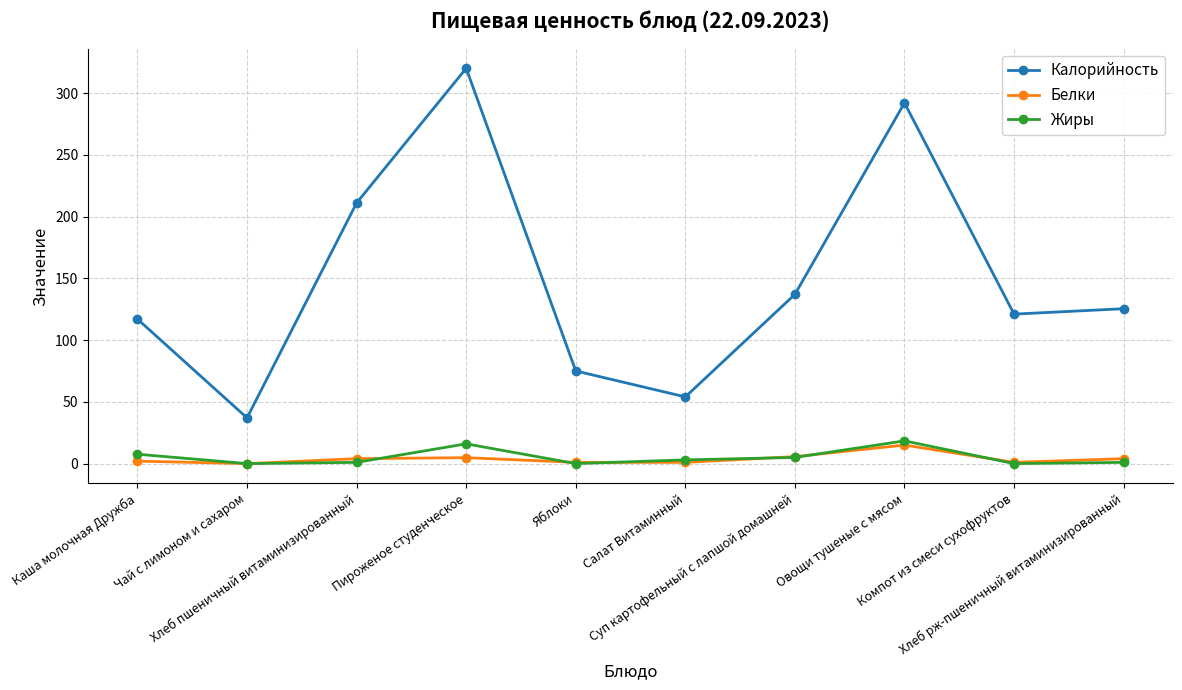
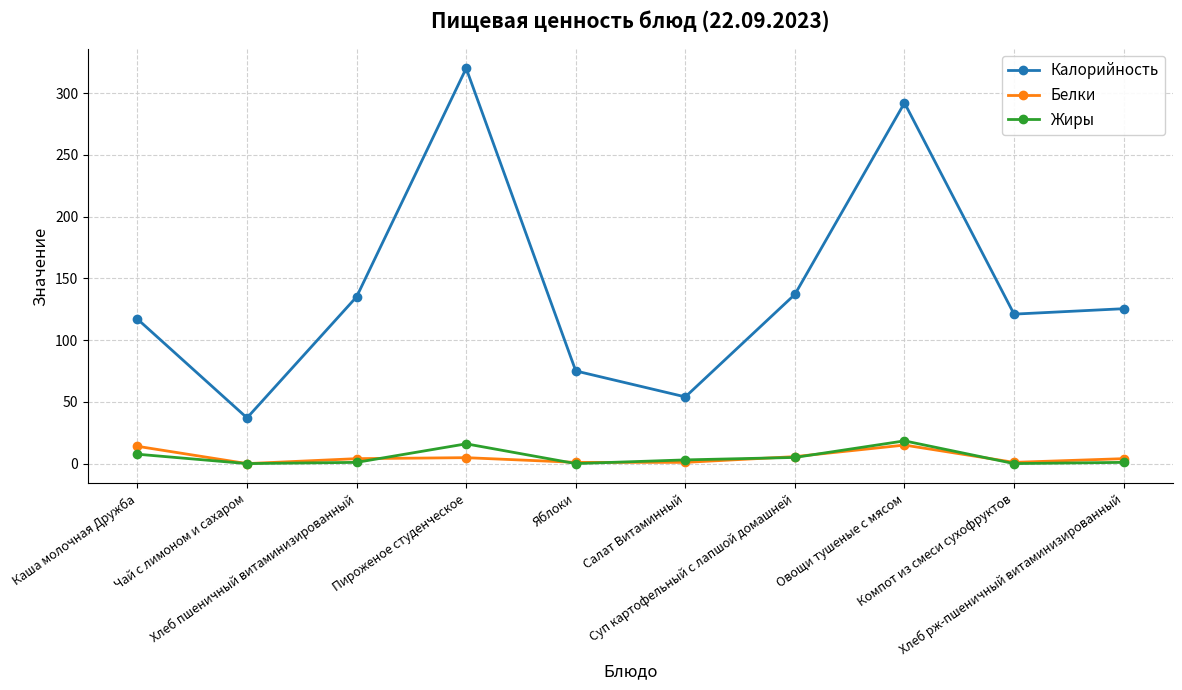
  {
    "Калорийность": {
      "Каша молочная Дружба": 117,
      "Чай с лимоном и сахаром": 37,
-     "Хлеб пшеничный витаминизированный": 211,
+     "Хлеб пшеничный витаминизированный": 135,
      "Пироженое студенческое": 320,
      "Яблоки": 75,
      "Салат Витаминный": 54,
      "Суп картофельный с лапшой домашней": 137,
      "Овощи тушеные с мясом": 292,
      "Компот из смеси сухофруктов": 121,
      "Хлеб рж-пшеничный витаминизированный": 125
    },
    "Белки": {
-     "Каша молочная Дружба": 2,
+     "Каша молочная Дружба": 14,
      "Хлеб пшеничный витаминизированный": 4,
      "Пироженое студенческое": 5,
      "Овощи тушеные с мясом": 15,
      "Хлеб рж-пшеничный витаминизированный": 4
    },
    "Жиры": {
      "Каша молочная Дружба": 8,
      "Хлеб пшеничный витаминизированный": 1,
      "Пироженое студенческое": 16,
      "Овощи тушеные с мясом": 18,
      "Хлеб рж-пшеничный витаминизированный": 1
    }
  }
